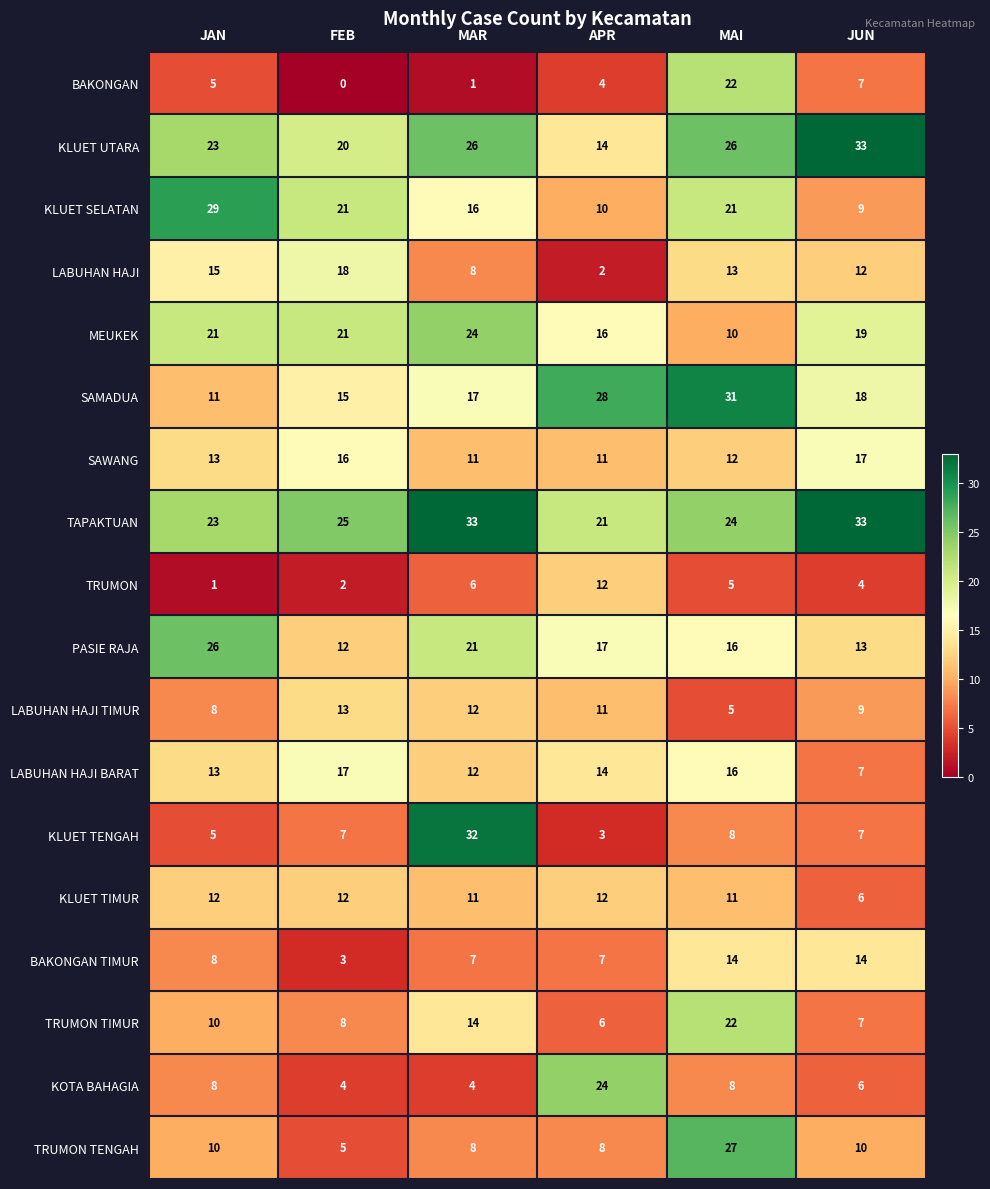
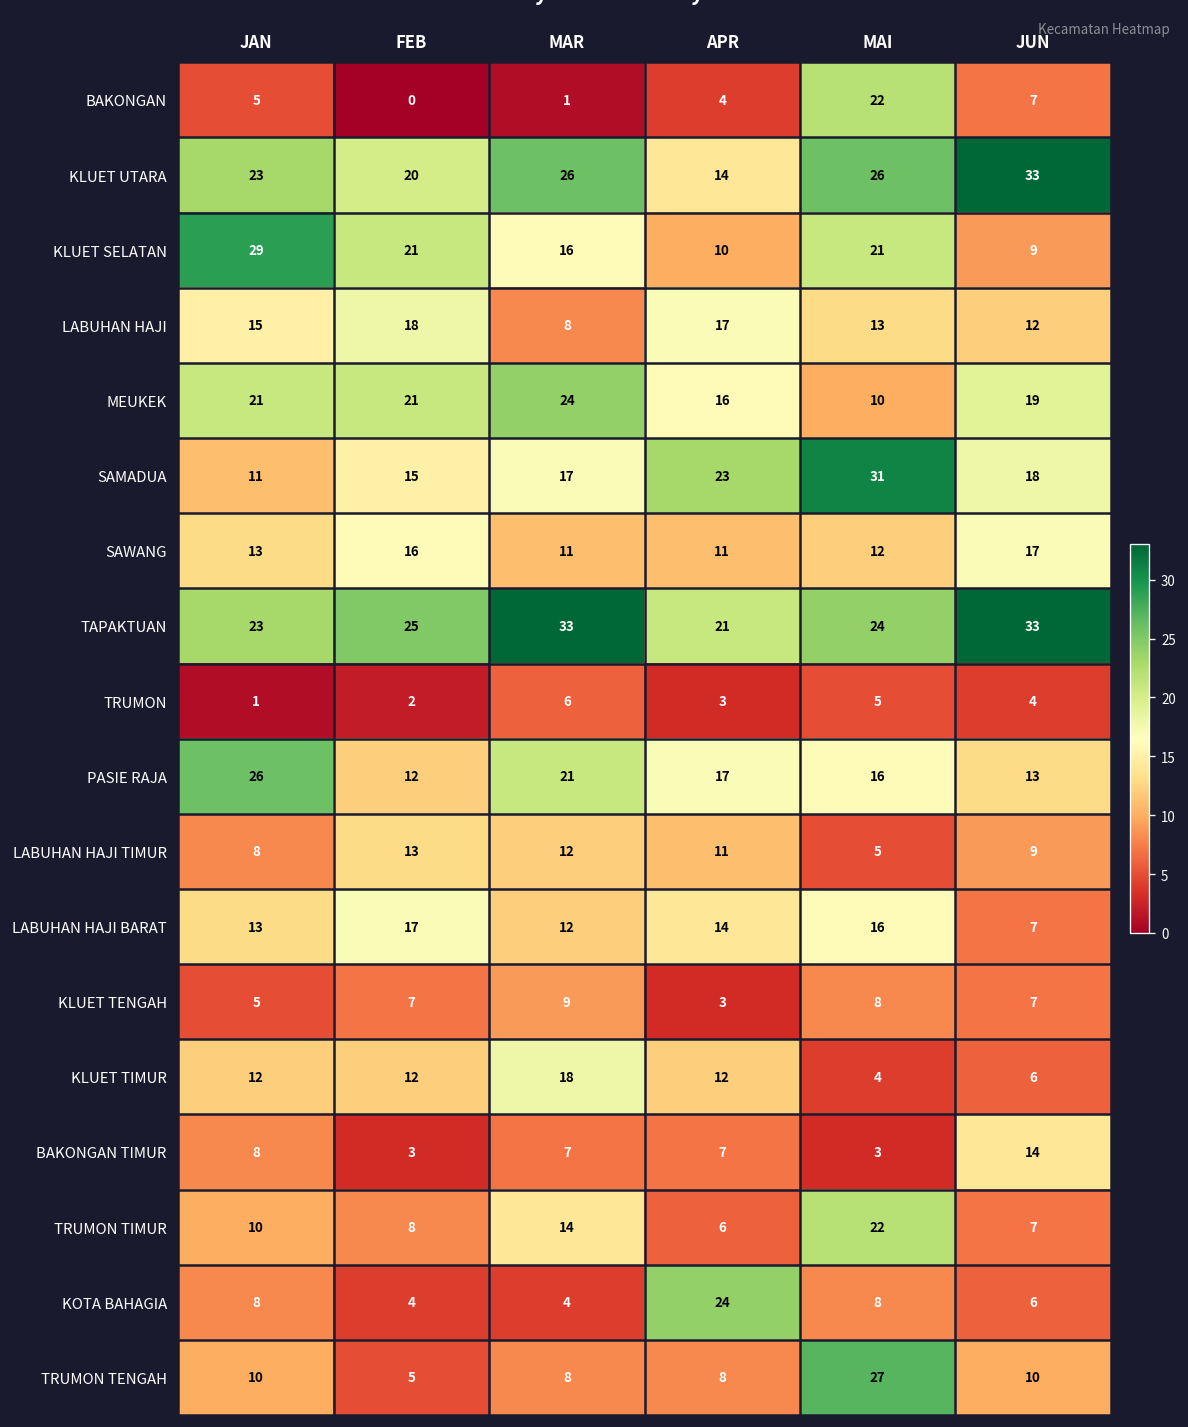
  {
    "BAKONGAN": {
      "JAN": 5,
      "FEB": 0,
      "MAR": 1,
      "APR": 4,
      "MAI": 22,
      "JUN": 7
    },
    "KLUET UTARA": {
      "JAN": 23,
      "FEB": 20,
      "MAR": 26,
      "APR": 14,
      "MAI": 26,
      "JUN": 33
    },
    "KLUET SELATAN": {
      "JAN": 29,
      "FEB": 21,
      "MAR": 16,
      "APR": 10,
      "MAI": 21,
      "JUN": 9
    },
    "LABUHAN HAJI": {
      "JAN": 15,
      "FEB": 18,
      "MAR": 8,
-     "APR": 2,
+     "APR": 17,
      "MAI": 13,
      "JUN": 12
    },
    "MEUKEK": {
      "JAN": 21,
      "FEB": 21,
      "MAR": 24,
      "APR": 16,
      "MAI": 10,
      "JUN": 19
    },
    "SAMADUA": {
      "JAN": 11,
      "FEB": 15,
      "MAR": 17,
-     "APR": 28,
+     "APR": 23,
      "MAI": 31,
      "JUN": 18
    },
    "SAWANG": {
      "JAN": 13,
      "FEB": 16,
      "MAR": 11,
      "APR": 11,
      "MAI": 12,
      "JUN": 17
    },
    "TAPAKTUAN": {
      "JAN": 23,
      "FEB": 25,
      "MAR": 33,
      "APR": 21,
      "MAI": 24,
      "JUN": 33
    },
    "TRUMON": {
      "JAN": 1,
      "FEB": 2,
      "MAR": 6,
-     "APR": 12,
+     "APR": 3,
      "MAI": 5,
      "JUN": 4
    },
    "PASIE RAJA": {
      "JAN": 26,
      "FEB": 12,
      "MAR": 21,
      "APR": 17,
      "MAI": 16,
      "JUN": 13
    },
    "LABUHAN HAJI TIMUR": {
      "JAN": 8,
      "FEB": 13,
      "MAR": 12,
      "APR": 11,
      "MAI": 5,
      "JUN": 9
    },
    "LABUHAN HAJI BARAT": {
      "JAN": 13,
      "FEB": 17,
      "MAR": 12,
      "APR": 14,
      "MAI": 16,
      "JUN": 7
    },
    "KLUET TENGAH": {
      "JAN": 5,
      "FEB": 7,
-     "MAR": 32,
+     "MAR": 9,
      "APR": 3,
      "MAI": 8,
      "JUN": 7
    },
    "KLUET TIMUR": {
      "JAN": 12,
      "FEB": 12,
-     "MAR": 11,
+     "MAR": 18,
      "APR": 12,
-     "MAI": 11,
+     "MAI": 4,
      "JUN": 6
    },
    "BAKONGAN TIMUR": {
      "JAN": 8,
      "FEB": 3,
      "MAR": 7,
      "APR": 7,
-     "MAI": 14,
+     "MAI": 3,
      "JUN": 14
    },
    "TRUMON TIMUR": {
      "JAN": 10,
      "FEB": 8,
      "MAR": 14,
      "APR": 6,
      "MAI": 22,
      "JUN": 7
    },
    "KOTA BAHAGIA": {
      "JAN": 8,
      "FEB": 4,
      "MAR": 4,
      "APR": 24,
      "MAI": 8,
      "JUN": 6
    },
    "TRUMON TENGAH": {
      "JAN": 10,
      "FEB": 5,
      "MAR": 8,
      "APR": 8,
      "MAI": 27,
      "JUN": 10
    }
  }
